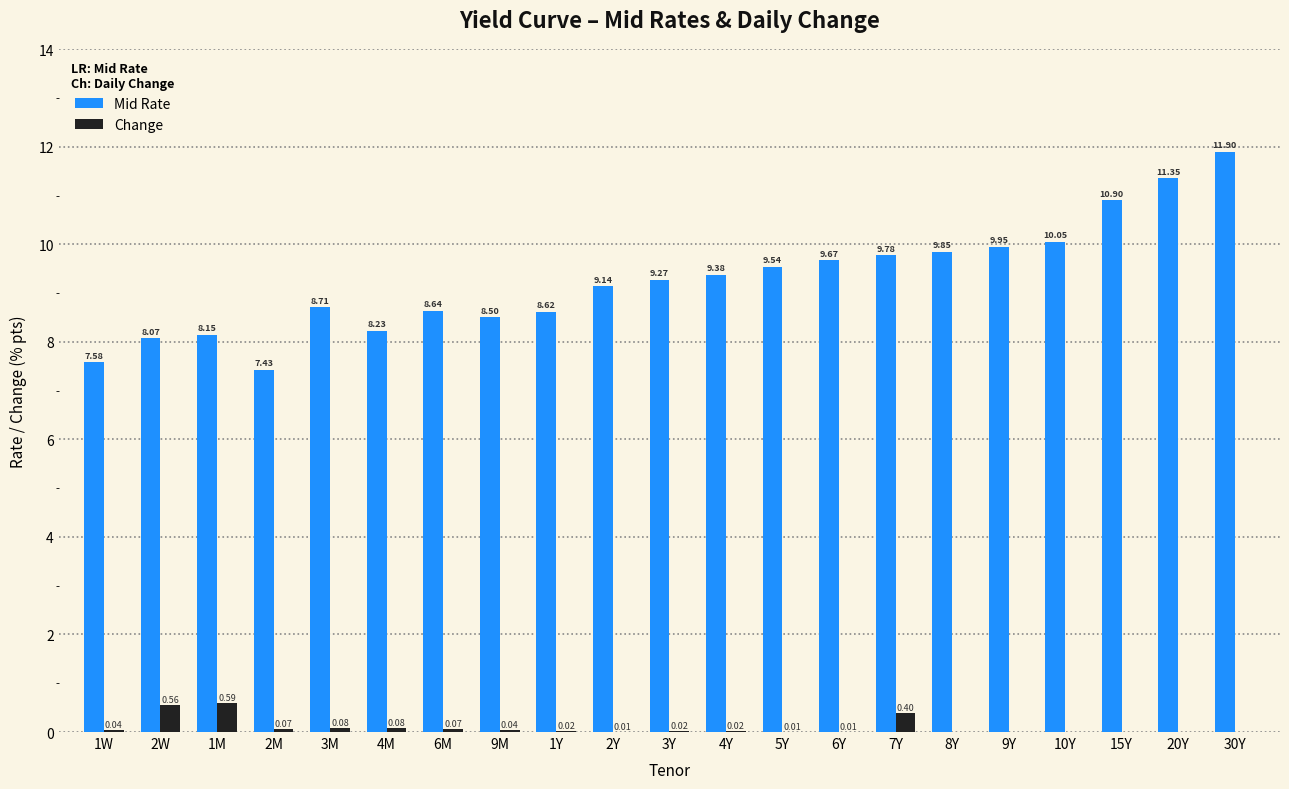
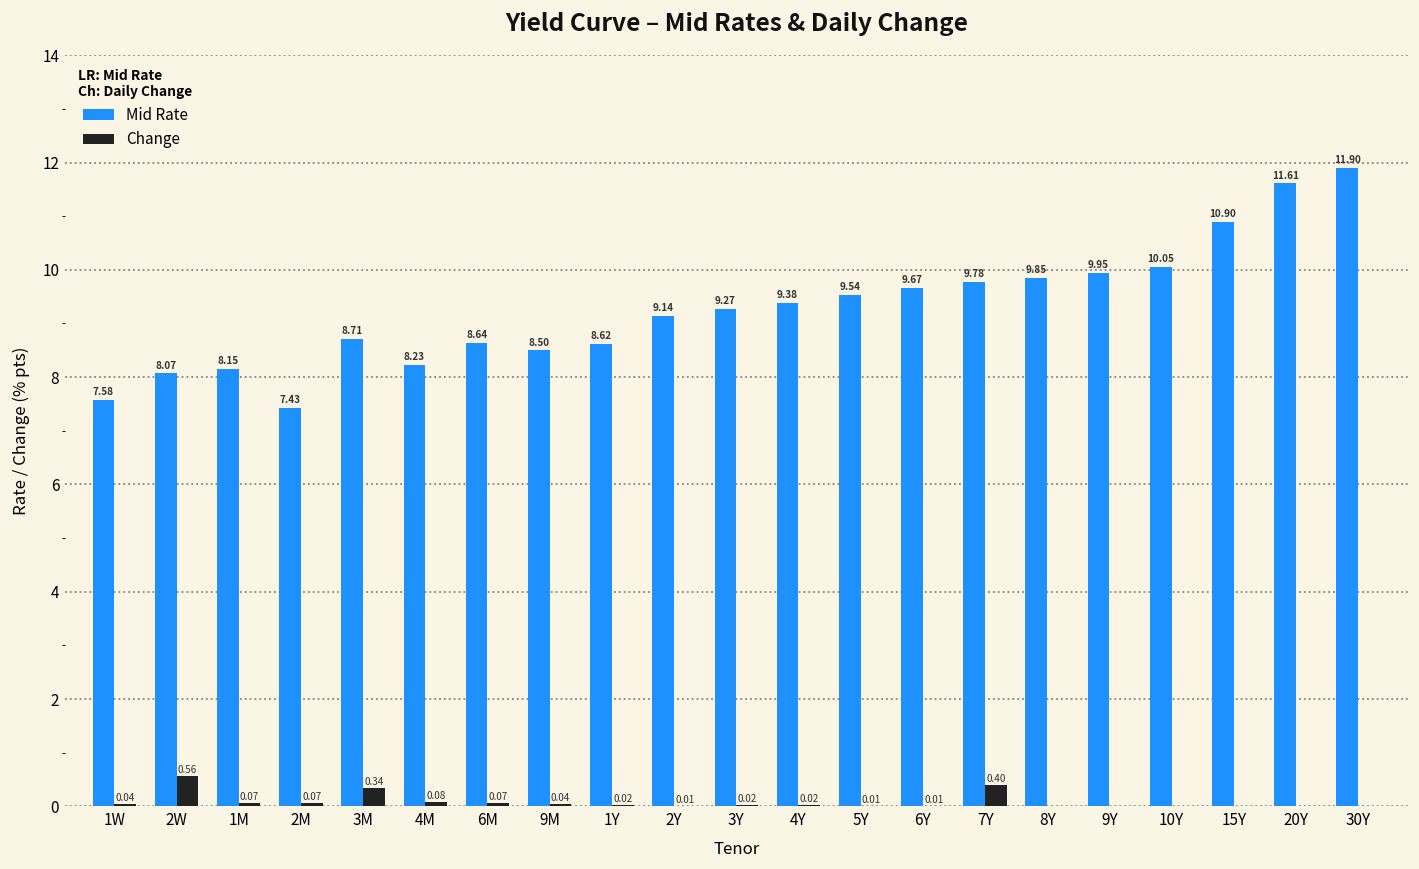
  {
    "Mid Rate": {
      "1W": 7.58,
      "2W": 8.07,
      "1M": 8.15,
      "2M": 7.43,
      "3M": 8.71,
      "4M": 8.23,
      "6M": 8.64,
      "9M": 8.50,
      "1Y": 8.62,
      "2Y": 9.14,
      "3Y": 9.27,
      "4Y": 9.38,
      "5Y": 9.54,
      "6Y": 9.67,
      "7Y": 9.78,
      "8Y": 9.85,
      "9Y": 9.95,
      "10Y": 10.05,
      "15Y": 10.90,
-     "20Y": 11.35,
+     "20Y": 11.61,
      "30Y": 11.90
    },
    "Change": {
      "1W": 0.04,
      "2W": 0.56,
-     "1M": 0.59,
+     "1M": 0.07,
      "2M": 0.07,
-     "3M": 0.08,
+     "3M": 0.34,
      "4M": 0.08,
      "6M": 0.07,
      "9M": 0.04,
      "1Y": 0.02,
      "2Y": 0.01,
      "3Y": 0.02,
      "4Y": 0.02,
      "5Y": 0.01,
      "6Y": 0.01,
      "7Y": 0.40
    }
  }
